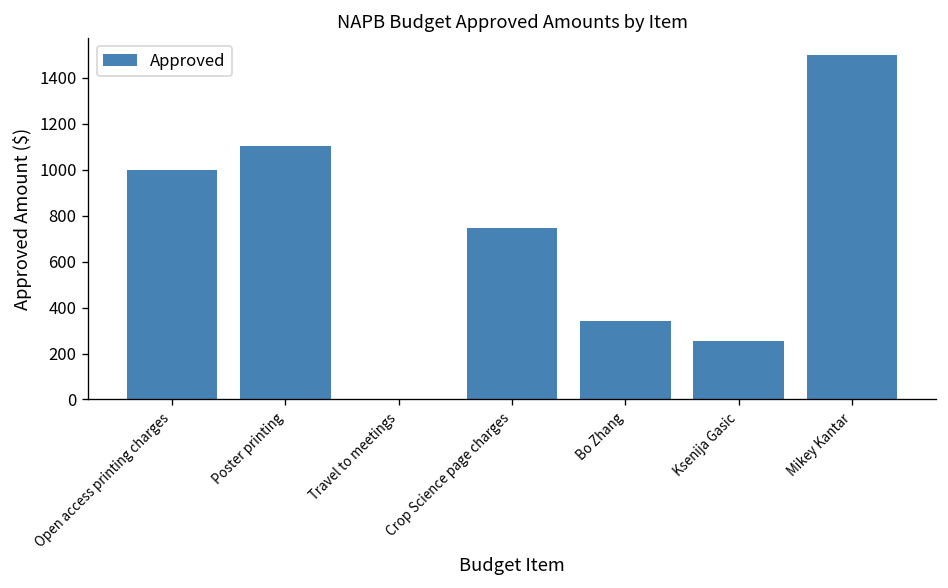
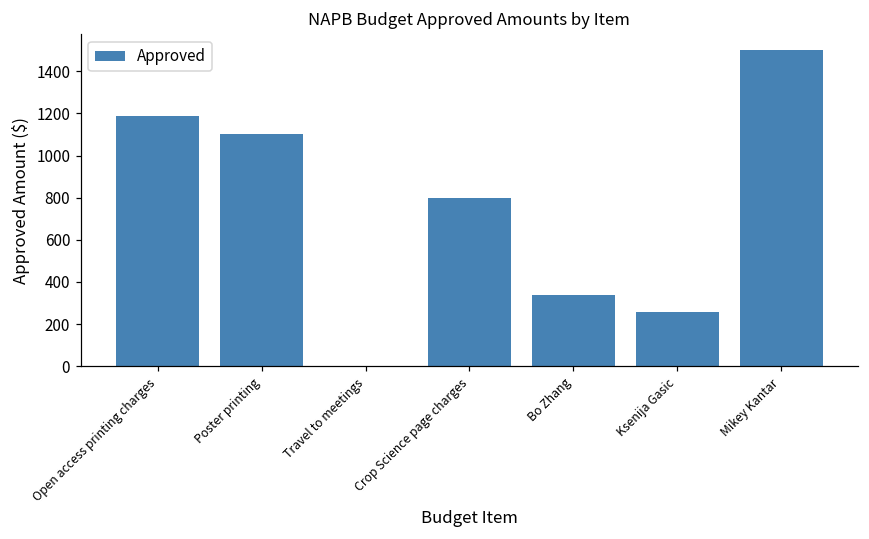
  {
-   "Open access printing charges": 1000,
+   "Open access printing charges": 1190,
    "Poster printing": 1100,
    "Travel to meetings": 0,
-   "Crop Science page charges": 750,
+   "Crop Science page charges": 800,
    "Bo Zhang": 340,
    "Ksenija Gasic": 260,
    "Mikey Kantar": 1500
  }
